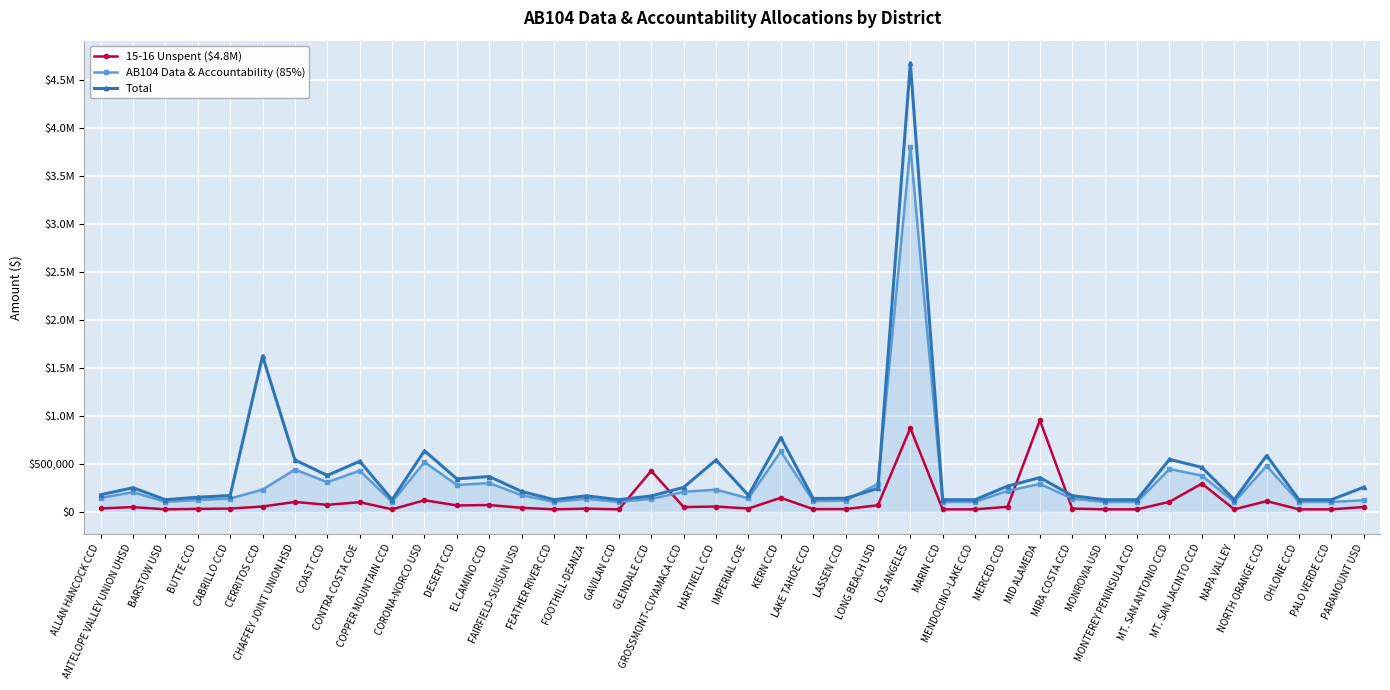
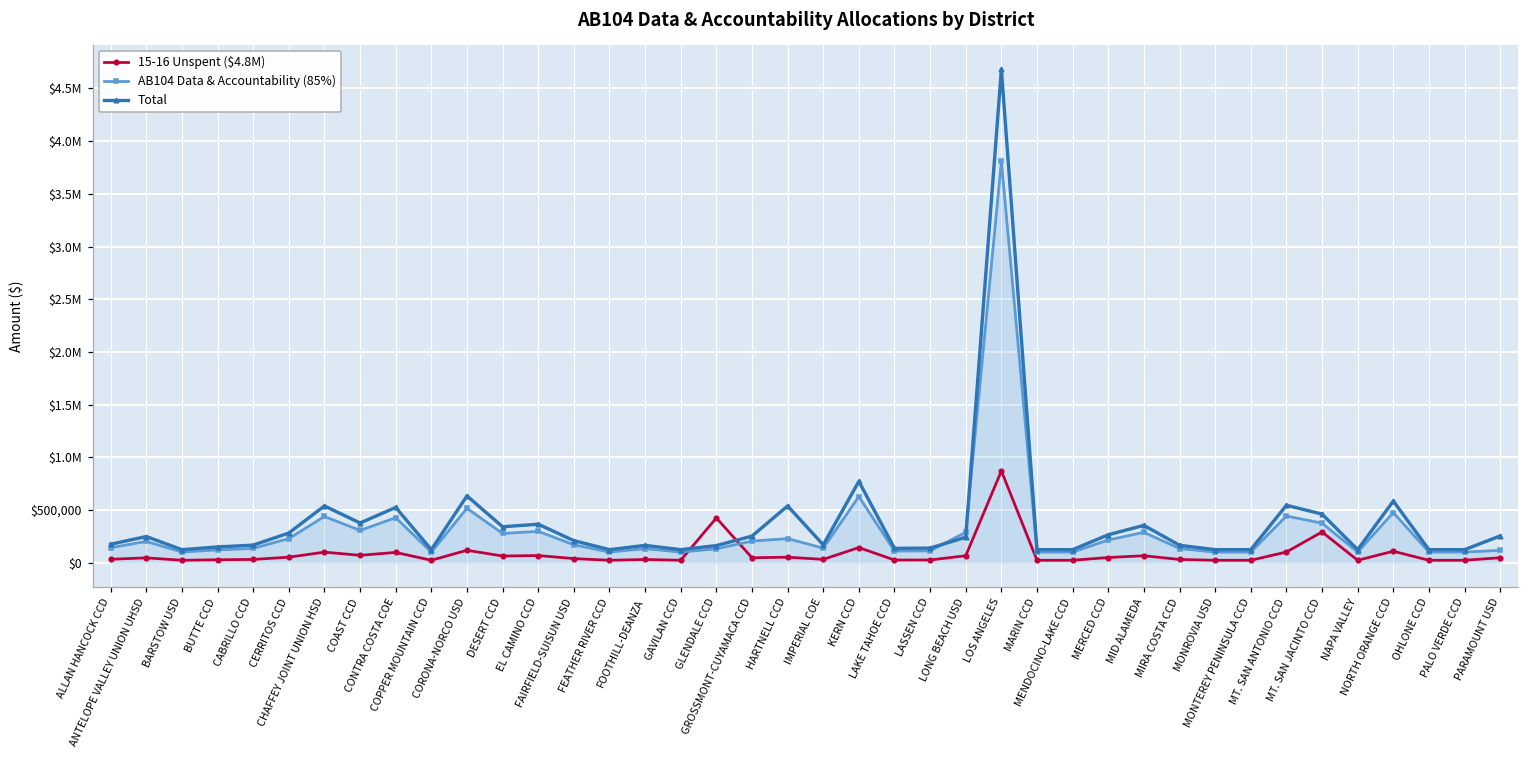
  {
    "15-16 Unspent ($4.8M)": {
      "ALLAN HANCOCK CCD": "$0",
      "ANTELOPE VALLEY UNION UHSD": "$0",
      "BARSTOW USD": "$0",
      "BUTTE CCD": "$0",
      "CABRILLO CCD": "$0",
      "CERRITOS CCD": "$100,000",
      "CHAFFEY JOINT UNION HSD": "$100,000",
      "COAST CCD": "$100,000",
      "CONTRA COSTA COE": "$100,000",
      "COPPER MOUNTAIN CCD": "$0",
      "CORONA-NORCO USD": "$100,000",
      "DESERT CCD": "$100,000",
      "EL CAMINO CCD": "$100,000",
      "FAIRFIELD-SUISUN USD": "$0",
      "FEATHER RIVER CCD": "$0",
      "FOOTHILL-DEANZA": "$0",
      "GAVILAN CCD": "$0",
      "GLENDALE CCD": "$400,000",
      "GROSSMONT-CUYAMACA CCD": "$0",
      "HARTNELL CCD": "$100,000",
      "IMPERIAL COE": "$0",
      "KERN CCD": "$100,000",
      "LAKE TAHOE CCD": "$0",
      "LASSEN CCD": "$0",
      "LONG BEACH USD": "$100,000",
      "LOS ANGELES": "$900,000",
      "MARIN CCD": "$0",
      "MENDOCINO-LAKE CCD": "$0",
      "MERCED CCD": "$0",
-     "MID ALAMEDA": "$1,000,000",
+     "MID ALAMEDA": "$100,000",
      "MIRA COSTA CCD": "$0",
      "MONROVIA USD": "$0",
      "MONTEREY PENINSULA CCD": "$0",
      "MT. SAN ANTONIO CCD": "$100,000",
      "MT. SAN JACINTO CCD": "$300,000",
      "NAPA VALLEY": "$0",
      "NORTH ORANGE CCD": "$100,000",
      "OHLONE CCD": "$0",
      "PALO VERDE CCD": "$0",
      "PARAMOUNT USD": "$0"
    },
    "AB104 Data & Accountability (85%)": {
      "ALLAN HANCOCK CCD": "$100,000",
      "ANTELOPE VALLEY UNION UHSD": "$200,000",
      "BUTTE CCD": "$100,000",
      "CABRILLO CCD": "$100,000",
      "CERRITOS CCD": "$200,000",
      "CHAFFEY JOINT UNION HSD": "$400,000",
      "COAST CCD": "$300,000",
      "CONTRA COSTA COE": "$400,000",
      "CORONA-NORCO USD": "$500,000",
      "DESERT CCD": "$300,000",
      "EL CAMINO CCD": "$300,000",
      "FAIRFIELD-SUISUN USD": "$200,000",
      "FOOTHILL-DEANZA": "$100,000",
      "GLENDALE CCD": "$100,000",
      "GROSSMONT-CUYAMACA CCD": "$200,000",
      "HARTNELL CCD": "$200,000",
      "IMPERIAL COE": "$100,000",
      "KERN CCD": "$600,000",
      "LONG BEACH USD": "$300,000",
      "LOS ANGELES": "$3,800,000",
      "MERCED CCD": "$200,000",
      "MID ALAMEDA": "$300,000",
      "MIRA COSTA CCD": "$100,000",
      "MT. SAN ANTONIO CCD": "$400,000",
      "MT. SAN JACINTO CCD": "$400,000",
      "NORTH ORANGE CCD": "$500,000",
      "PARAMOUNT USD": "$100,000"
    },
    "Total": {
      "ALLAN HANCOCK CCD": "$200,000",
      "ANTELOPE VALLEY UNION UHSD": "$200,000",
      "BUTTE CCD": "$100,000",
      "CABRILLO CCD": "$200,000",
-     "CERRITOS CCD": "$1,600,000",
+     "CERRITOS CCD": "$300,000",
      "CHAFFEY JOINT UNION HSD": "$500,000",
      "COAST CCD": "$400,000",
      "CONTRA COSTA COE": "$500,000",
      "CORONA-NORCO USD": "$600,000",
      "DESERT CCD": "$300,000",
      "EL CAMINO CCD": "$400,000",
      "FAIRFIELD-SUISUN USD": "$200,000",
      "FOOTHILL-DEANZA": "$200,000",
      "GLENDALE CCD": "$200,000",
      "GROSSMONT-CUYAMACA CCD": "$300,000",
      "HARTNELL CCD": "$500,000",
      "IMPERIAL COE": "$200,000",
      "KERN CCD": "$800,000",
      "LONG BEACH USD": "$200,000",
      "LOS ANGELES": "$4,700,000",
      "MERCED CCD": "$300,000",
      "MID ALAMEDA": "$400,000",
      "MIRA COSTA CCD": "$200,000",
      "MT. SAN ANTONIO CCD": "$500,000",
      "MT. SAN JACINTO CCD": "$500,000",
      "NORTH ORANGE CCD": "$600,000",
      "PARAMOUNT USD": "$300,000"
    }
  }
